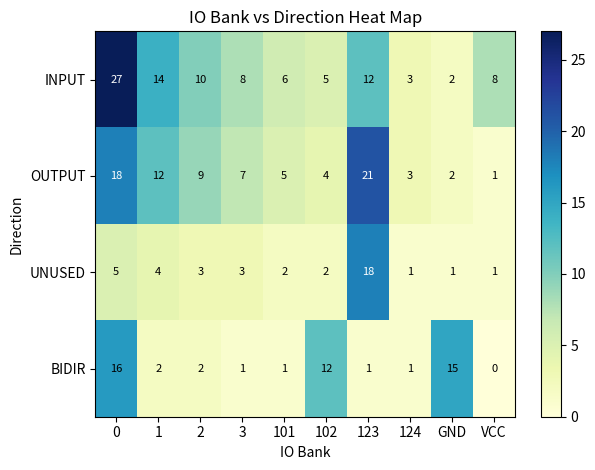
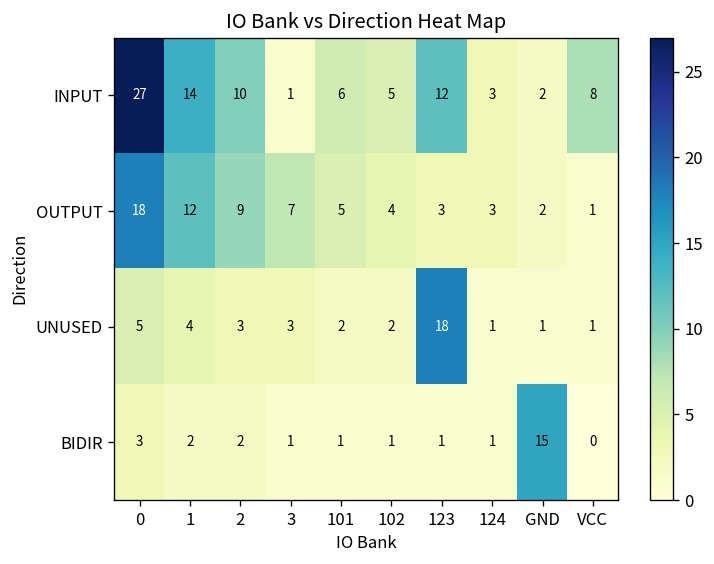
  {
    "INPUT": {
      "0": 27,
      "1": 14,
      "2": 10,
-     "3": 8,
+     "3": 1,
      "101": 6,
      "102": 5,
      "123": 12,
      "124": 3,
      "GND": 2,
      "VCC": 8
    },
    "OUTPUT": {
      "0": 18,
      "1": 12,
      "2": 9,
      "3": 7,
      "101": 5,
      "102": 4,
-     "123": 21,
+     "123": 3,
      "124": 3,
      "GND": 2,
      "VCC": 1
    },
    "UNUSED": {
      "0": 5,
      "1": 4,
      "2": 3,
      "3": 3,
      "101": 2,
      "102": 2,
      "123": 18,
      "124": 1,
      "GND": 1,
      "VCC": 1
    },
    "BIDIR": {
-     "0": 16,
+     "0": 3,
      "1": 2,
      "2": 2,
      "3": 1,
      "101": 1,
-     "102": 12,
+     "102": 1,
      "123": 1,
      "124": 1,
      "GND": 15,
      "VCC": 0
    }
  }
